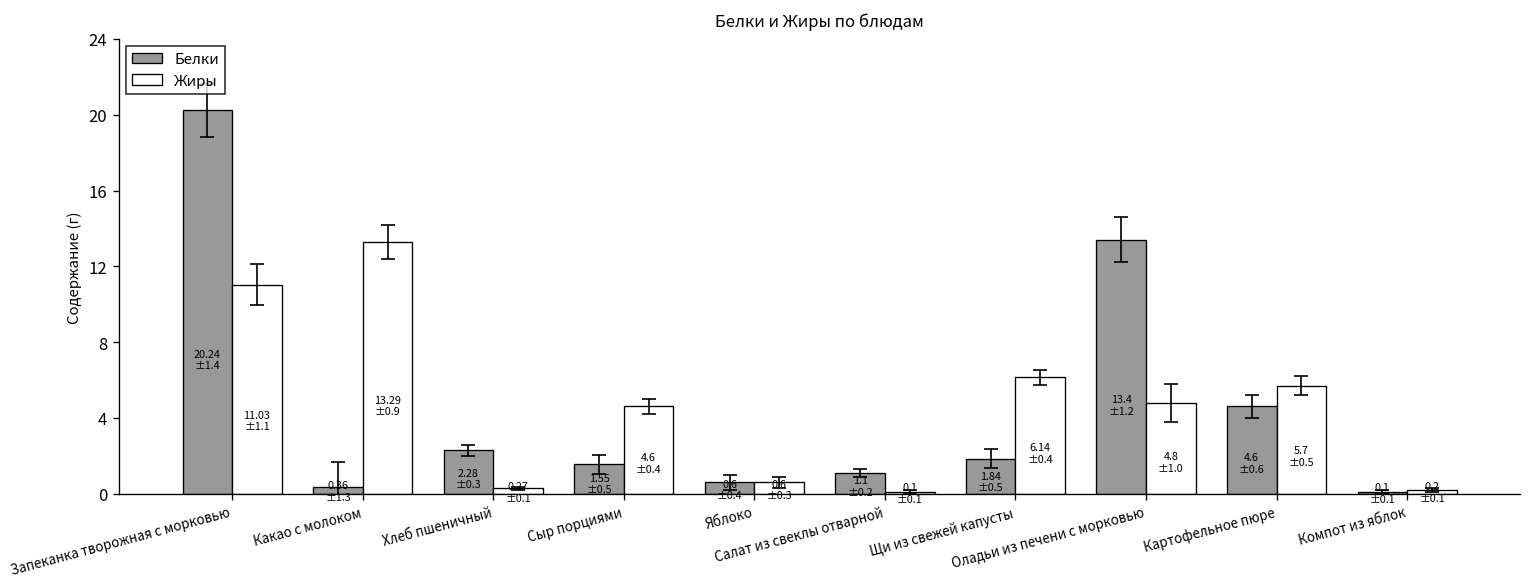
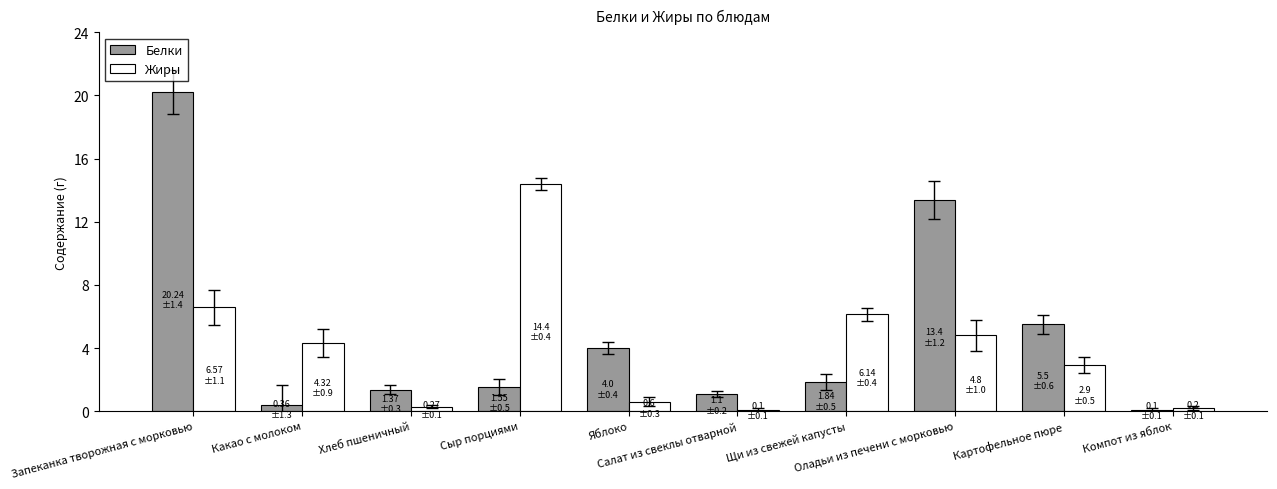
  {
    "Белки": {
      "Запеканка творожная с морковью": 20.24,
      "Какао с молоком": 0.36,
-     "Хлеб пшеничный": 2.28,
-     "Яблоко": 0.6,
+     "Хлеб пшеничный": 1.37,
+     "Яблоко": 4.0,
      "Оладьи из печени с морковью": 13.4,
-     "Картофельное пюре": 4.6
+     "Картофельное пюре": 5.5
    },
    "Жиры": {
-     "Запеканка творожная с морковью": 11.03,
-     "Какао с молоком": 13.29,
-     "Сыр порциями": 4.6,
+     "Запеканка творожная с морковью": 6.57,
+     "Какао с молоком": 4.32,
+     "Сыр порциями": 14.4,
      "Щи из свежей капусты": 6.14,
      "Оладьи из печени с морковью": 4.8,
-     "Картофельное пюре": 5.7
+     "Картофельное пюре": 2.9
    }
  }
